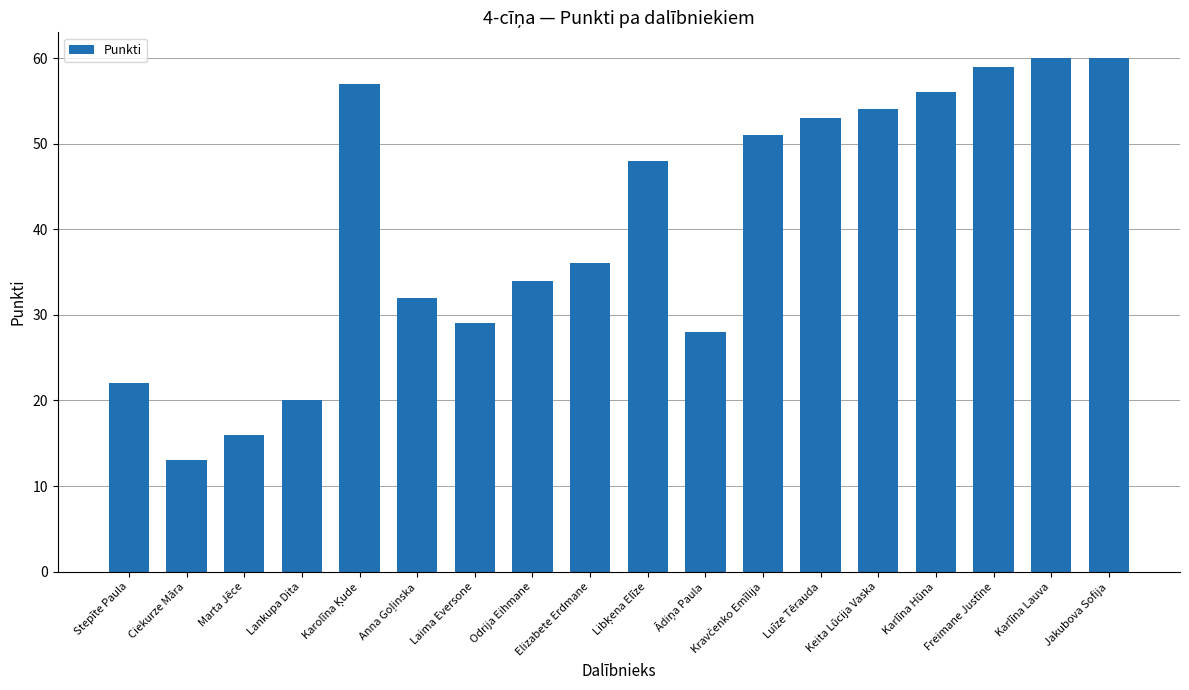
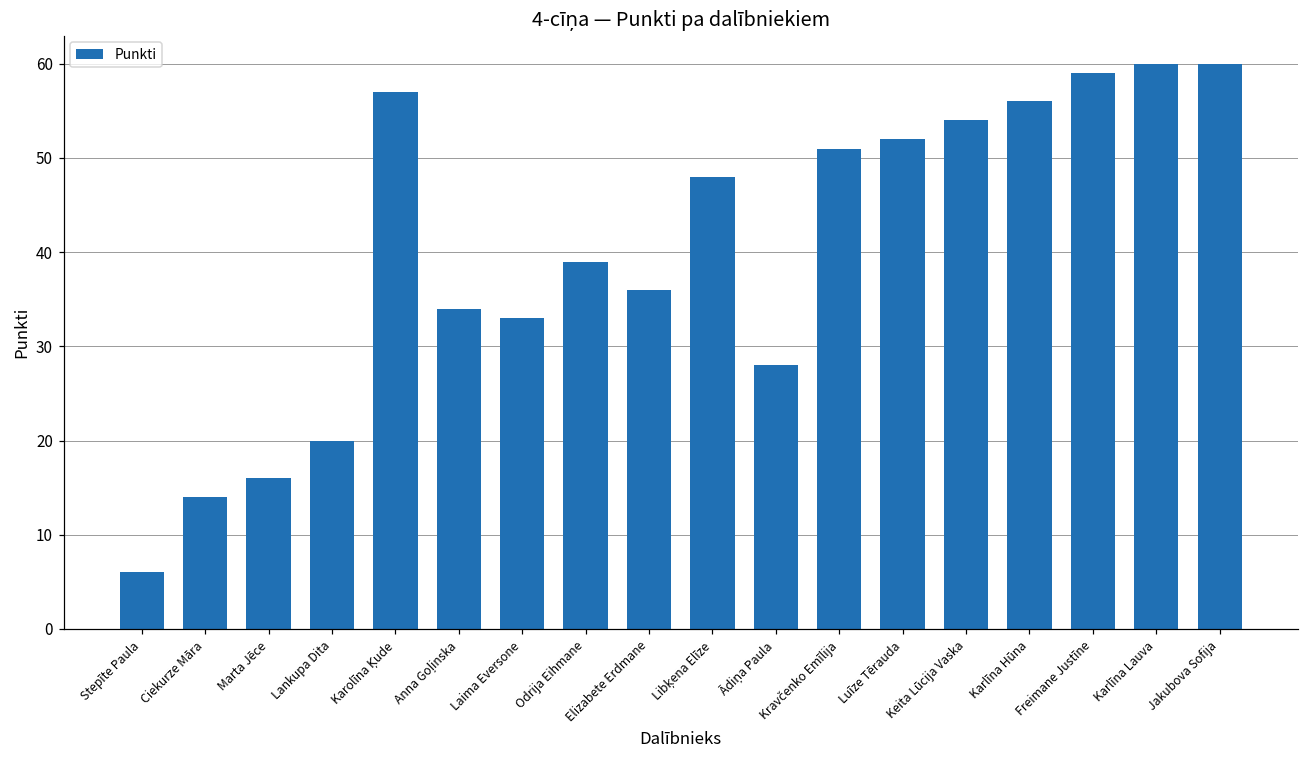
  {
-   "Stepīte Paula": 22,
-   "Ciekurze Māra": 13,
+   "Stepīte Paula": 6,
+   "Ciekurze Māra": 14,
    "Marta Jēce": 16,
    "Lankupa Dita": 20,
    "Karolīna Ķude": 57,
-   "Anna Goļinska": 32,
-   "Laima Eversone": 29,
-   "Odrija Eihmane": 34,
+   "Anna Goļinska": 34,
+   "Laima Eversone": 33,
+   "Odrija Eihmane": 39,
    "Elizabete Erdmane": 36,
    "Libķena Elīze": 48,
    "Ādiņa Paula": 28,
    "Kravčenko Emīlija": 51,
-   "Luīze Tērauda": 53,
+   "Luīze Tērauda": 52,
    "Keita Lūcija Vaska": 54,
    "Karlīna Hūna": 56,
    "Freimane Justīne": 59,
    "Karlīna Lauva": 60,
    "Jakubova Sofija": 60
  }
